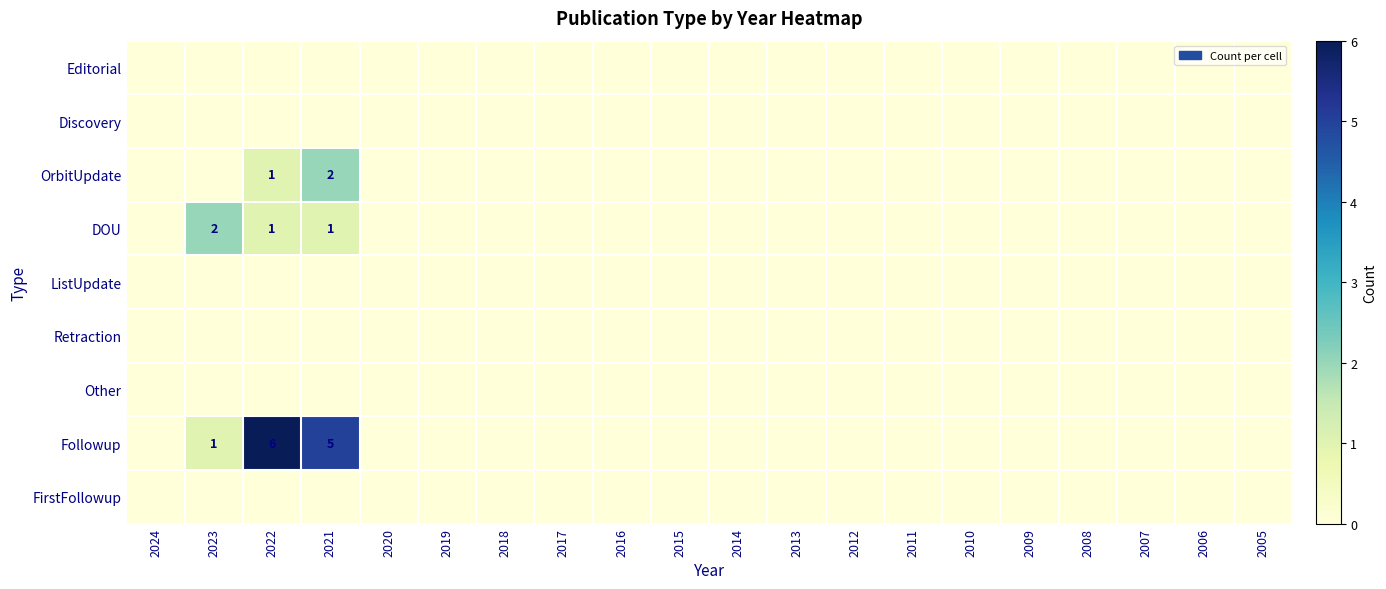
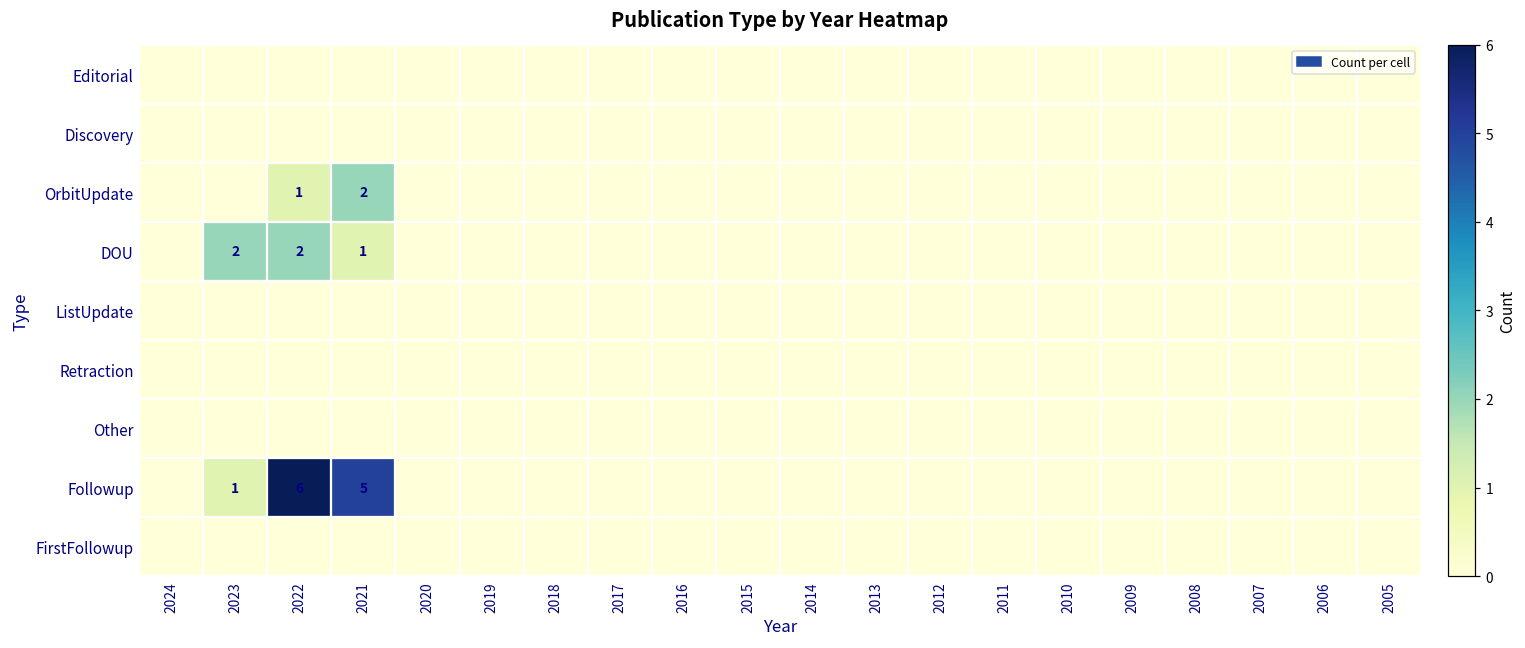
  {
    "OrbitUpdate": {
      "2022": 1,
      "2021": 2
    },
    "DOU": {
      "2023": 2,
-     "2022": 1,
+     "2022": 2,
      "2021": 1
    },
    "Followup": {
      "2023": 1,
      "2021": 5
    }
  }
